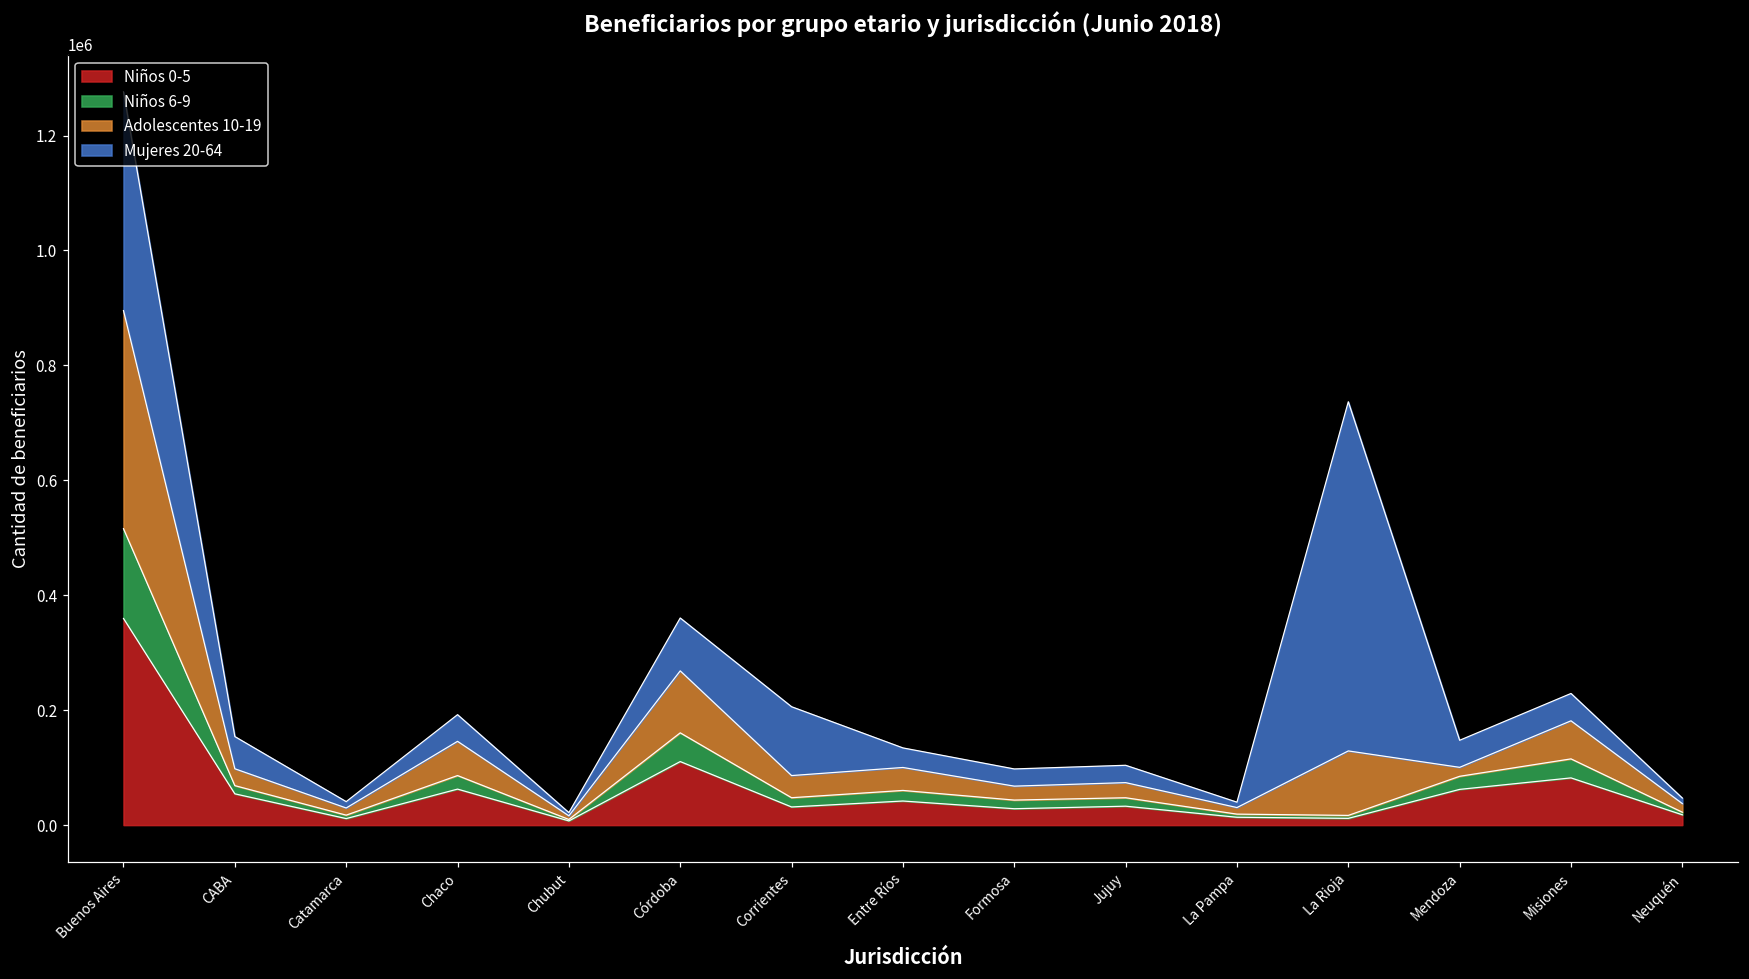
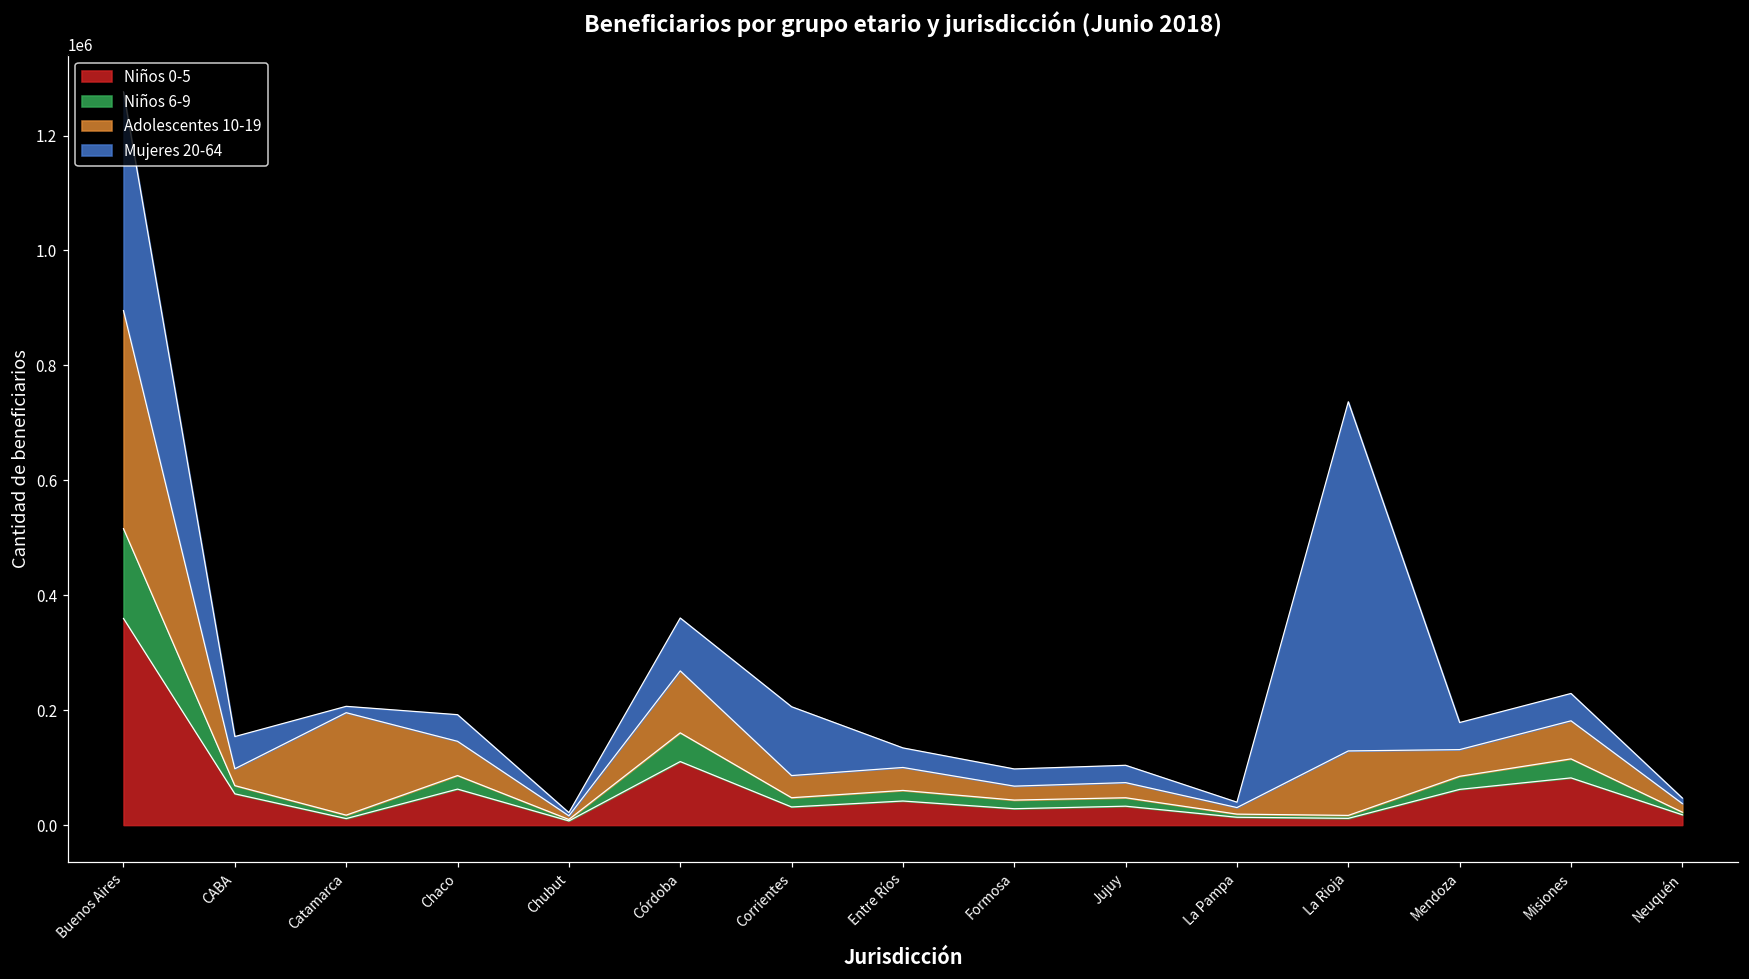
  {
    "Niños 0-5": {
      "Buenos Aires": 360000,
      "CABA": 50000,
      "Catamarca": 10000,
      "Chaco": 60000,
      "Córdoba": 110000,
      "Corrientes": 30000,
      "Entre Ríos": 40000,
      "Formosa": 30000,
      "Jujuy": 30000,
      "La Pampa": 10000,
      "La Rioja": 10000,
      "Mendoza": 60000,
      "Misiones": 80000
    },
    "Niños 6-9": {
      "Buenos Aires": 160000,
      "CABA": 10000,
      "Catamarca": 10000,
      "Chaco": 20000,
      "Córdoba": 50000,
      "Corrientes": 20000,
      "Entre Ríos": 20000,
      "Formosa": 20000,
      "Jujuy": 10000,
      "La Pampa": 10000,
      "La Rioja": 10000,
      "Mendoza": 20000,
      "Misiones": 30000
    },
    "Adolescentes 10-19": {
      "Buenos Aires": 380000,
      "CABA": 30000,
-     "Catamarca": 10000,
+     "Catamarca": 180000,
      "Chaco": 60000,
      "Chubut": 10000,
      "Córdoba": 110000,
      "Corrientes": 40000,
      "Entre Ríos": 40000,
      "Formosa": 20000,
      "Jujuy": 30000,
      "La Pampa": 10000,
      "La Rioja": 110000,
-     "Mendoza": 20000,
+     "Mendoza": 50000,
      "Misiones": 70000,
      "Neuquén": 20000
    },
    "Mujeres 20-64": {
      "CABA": 60000,
      "Catamarca": 10000,
      "Chaco": 50000,
      "Chubut": 10000,
      "Córdoba": 90000,
      "Corrientes": 120000,
      "Entre Ríos": 30000,
      "Formosa": 30000,
      "Jujuy": 30000,
      "La Pampa": 10000,
      "La Rioja": 610000,
      "Mendoza": 50000,
      "Misiones": 50000,
      "Neuquén": 10000
    }
  }
